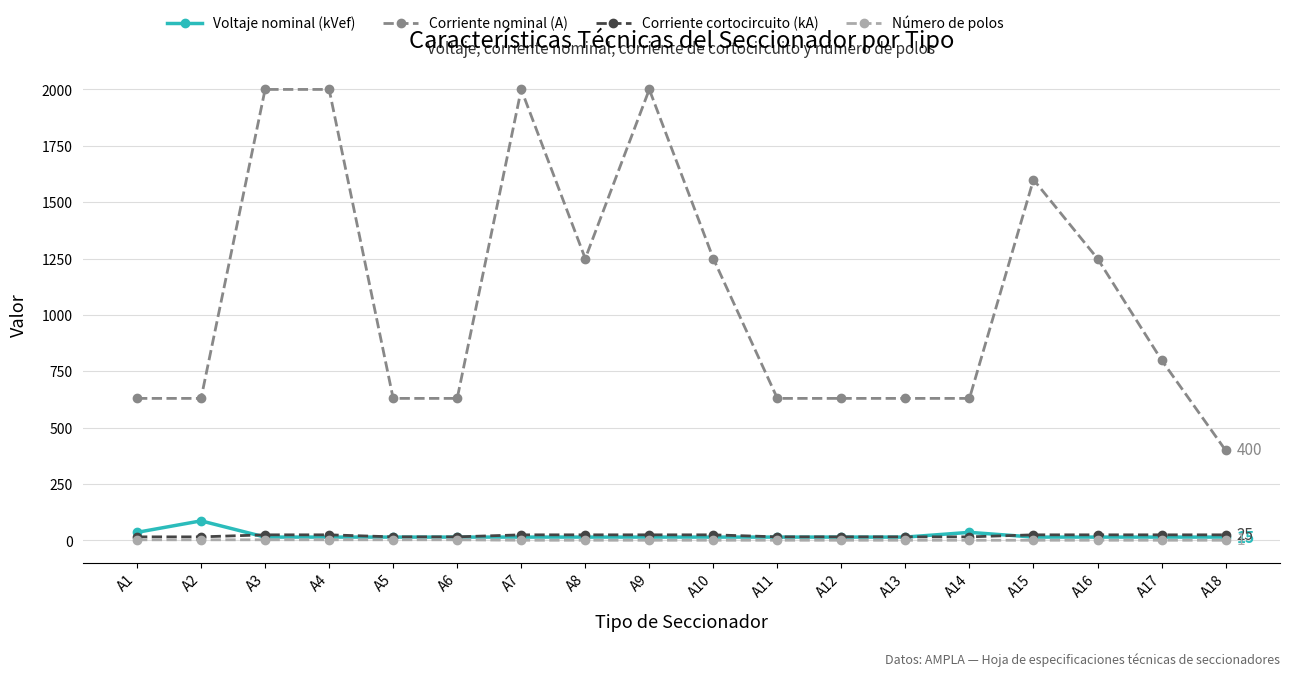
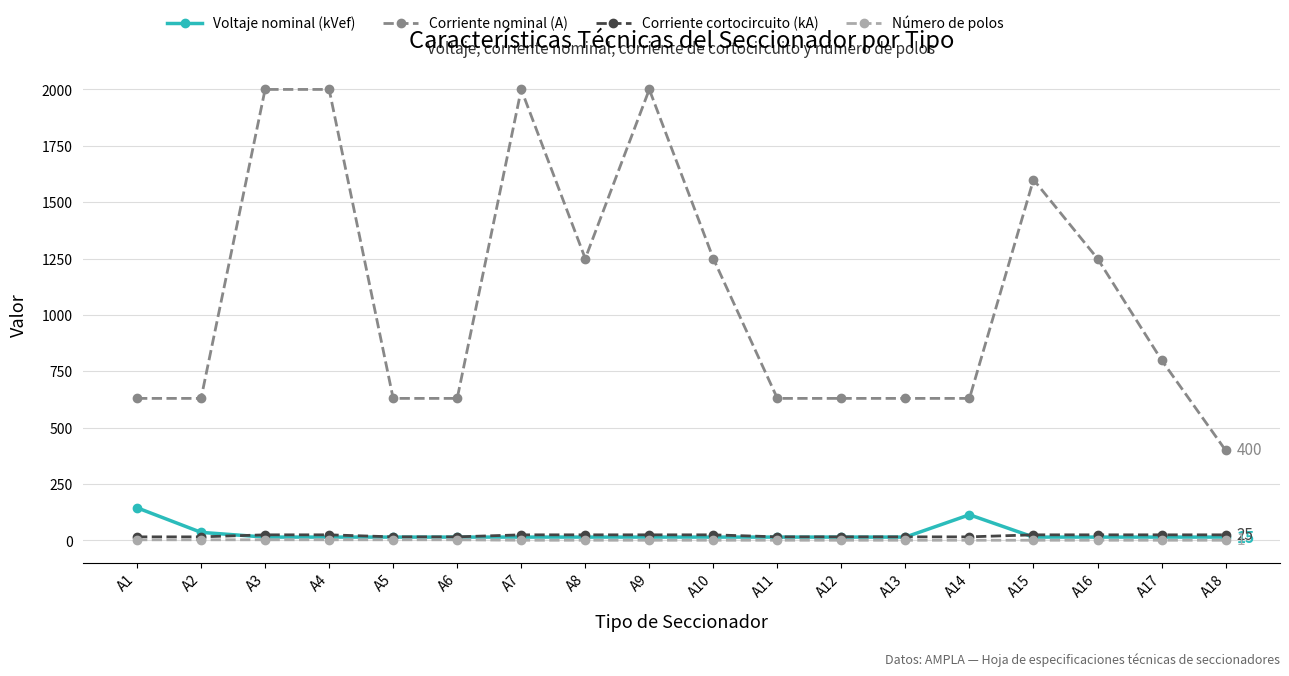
  {
    "Voltaje nominal (kVef)": {
-     "A1": 40,
-     "A2": 90,
-     "A14": 40
+     "A1": 150,
+     "A2": 40,
+     "A14": 110
    },
    "Corriente cortocircuito (kA)": {
      "A1": 20,
      "A2": 20,
      "A14": 20
    }
  }
